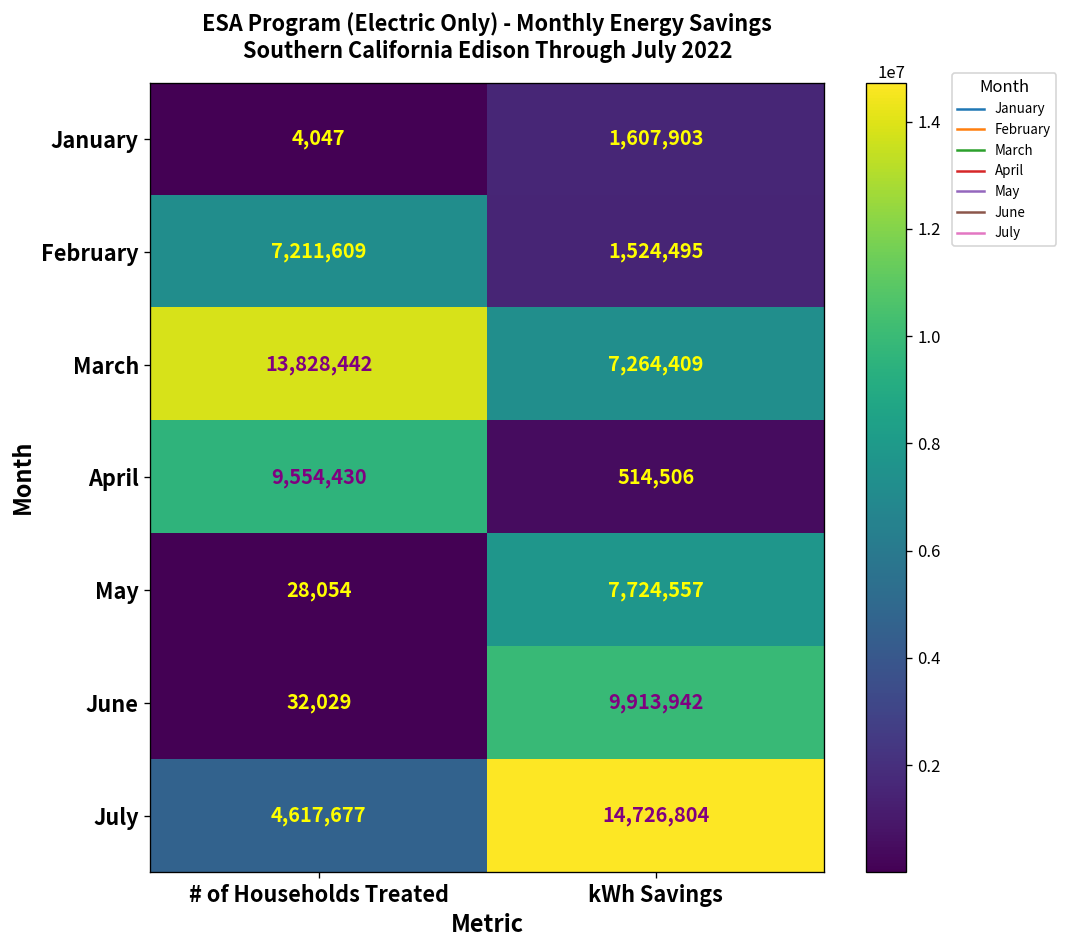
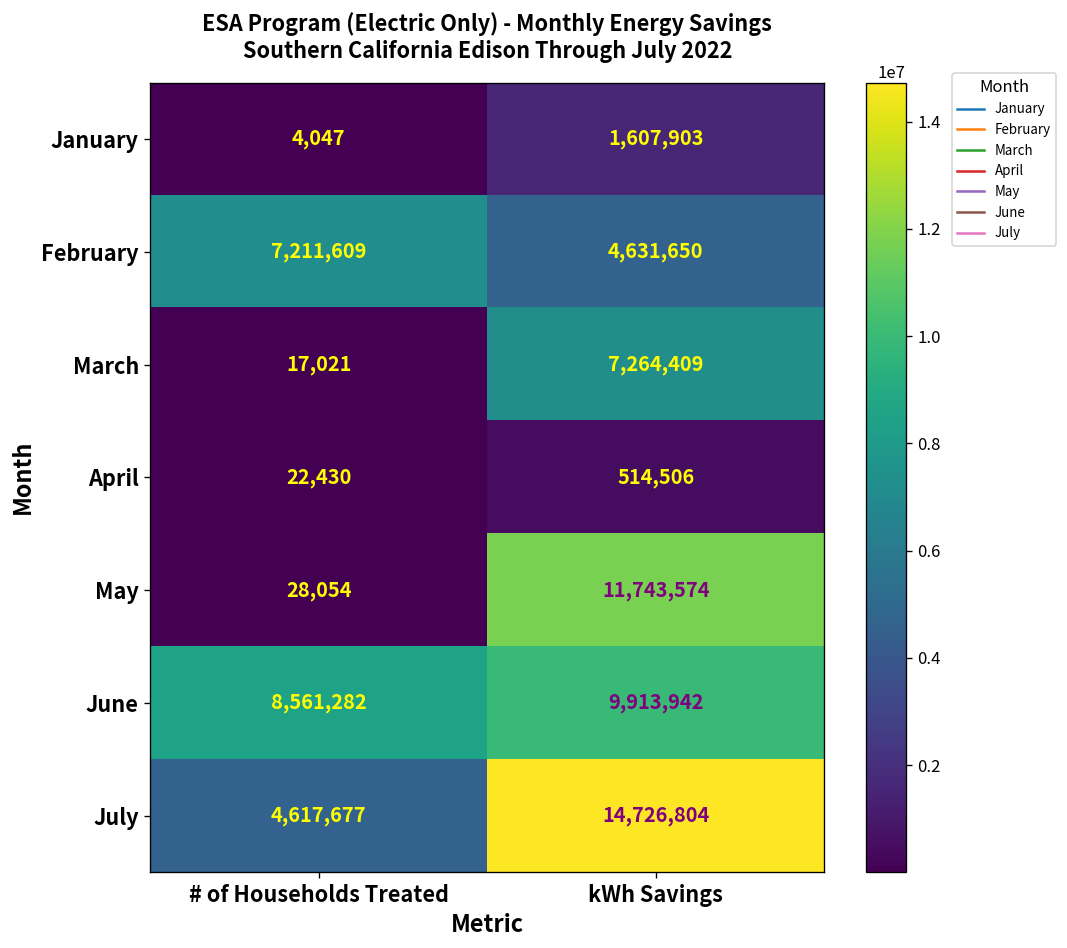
  {
    "January": {
      "# of Households Treated": "4,047",
      "kWh Savings": "1,607,903"
    },
    "February": {
      "# of Households Treated": "7,211,609",
-     "kWh Savings": "1,524,495"
+     "kWh Savings": "4,631,650"
    },
    "March": {
-     "# of Households Treated": "13,828,442",
+     "# of Households Treated": "17,021",
      "kWh Savings": "7,264,409"
    },
    "April": {
-     "# of Households Treated": "9,554,430",
+     "# of Households Treated": "22,430",
      "kWh Savings": "514,506"
    },
    "May": {
      "# of Households Treated": "28,054",
-     "kWh Savings": "7,724,557"
+     "kWh Savings": "11,743,574"
    },
    "June": {
-     "# of Households Treated": "32,029",
+     "# of Households Treated": "8,561,282",
      "kWh Savings": "9,913,942"
    },
    "July": {
      "# of Households Treated": "4,617,677",
      "kWh Savings": "14,726,804"
    }
  }
